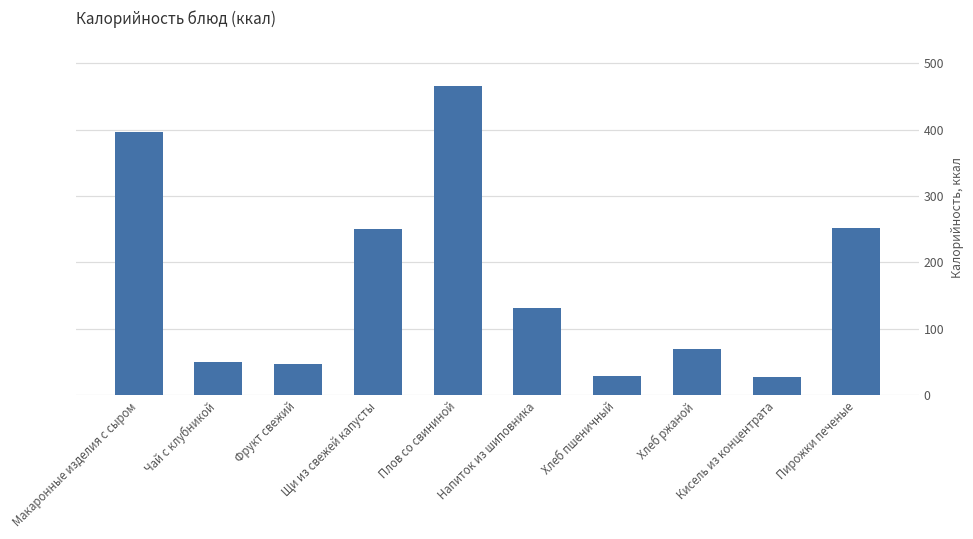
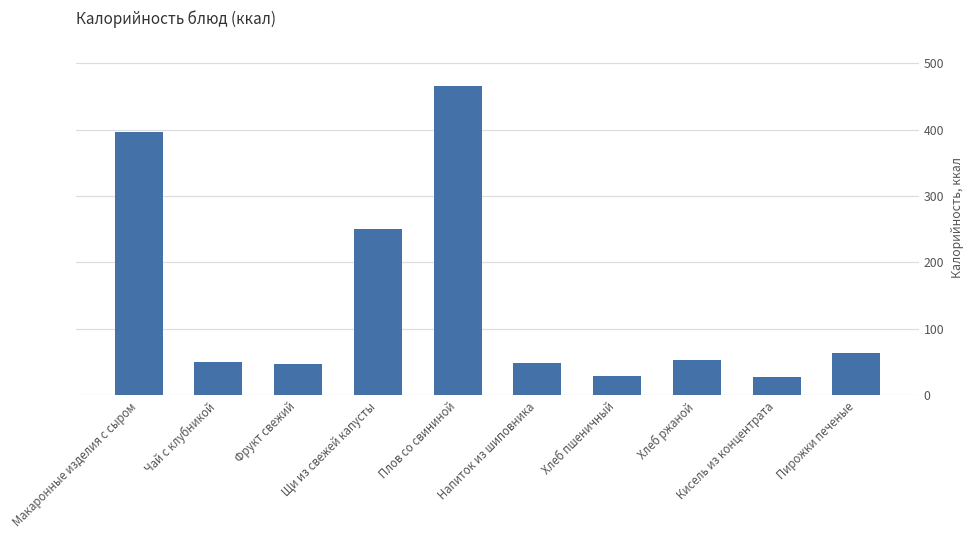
  {
    "Макаронные изделия с сыром": 400,
    "Чай с клубникой": 50,
    "Фрукт свежий": 50,
    "Щи из свежей капусты": 250,
    "Плов со свининой": 470,
-   "Напиток из шиповника": 130,
+   "Напиток из шиповника": 50,
    "Хлеб пшеничный": 30,
-   "Хлеб ржаной": 70,
+   "Хлеб ржаной": 50,
    "Кисель из концентрата": 30,
-   "Пирожки печеные": 250
+   "Пирожки печеные": 60
  }
